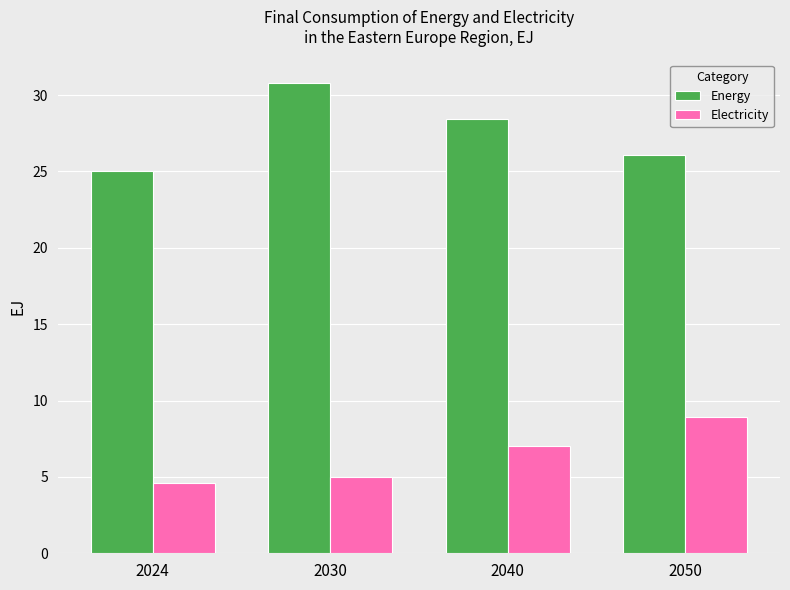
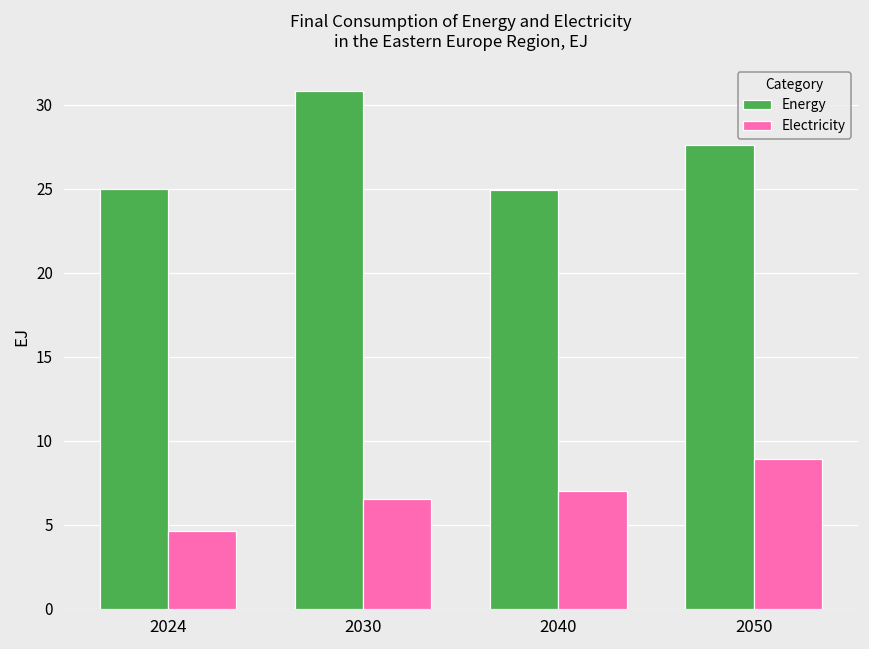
  {
    "Energy": {
      "2024": 25.0,
      "2030": 30.8,
-     "2040": 28.4,
-     "2050": 26.1
+     "2040": 24.9,
+     "2050": 27.6
    },
    "Electricity": {
      "2024": 4.6,
-     "2030": 5.0,
+     "2030": 6.5,
      "2040": 7.0,
      "2050": 8.9
    }
  }
